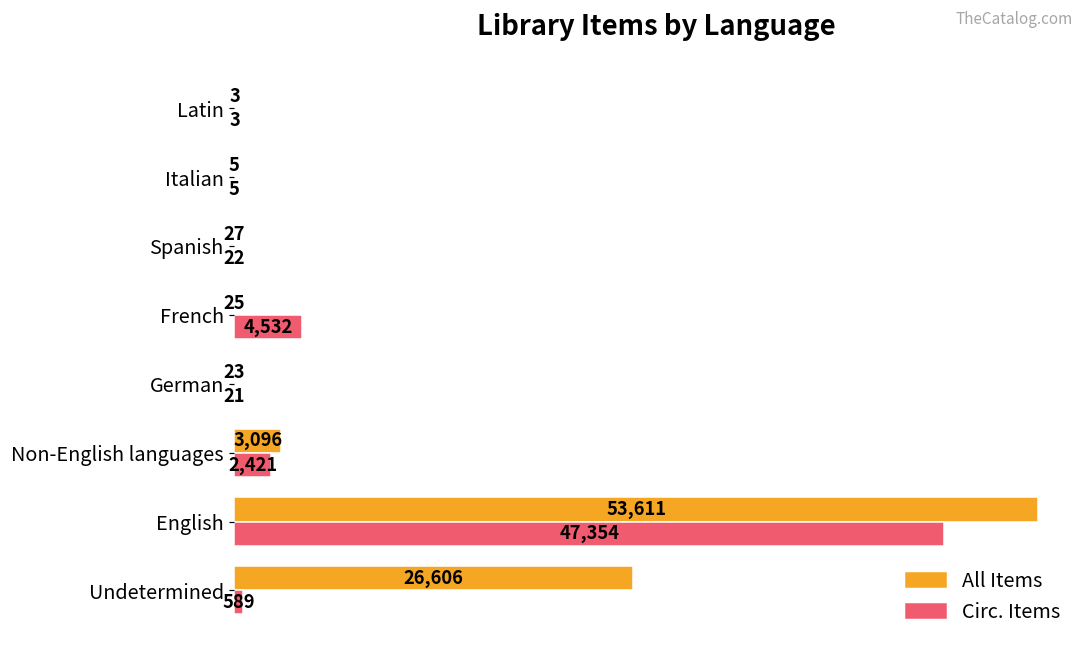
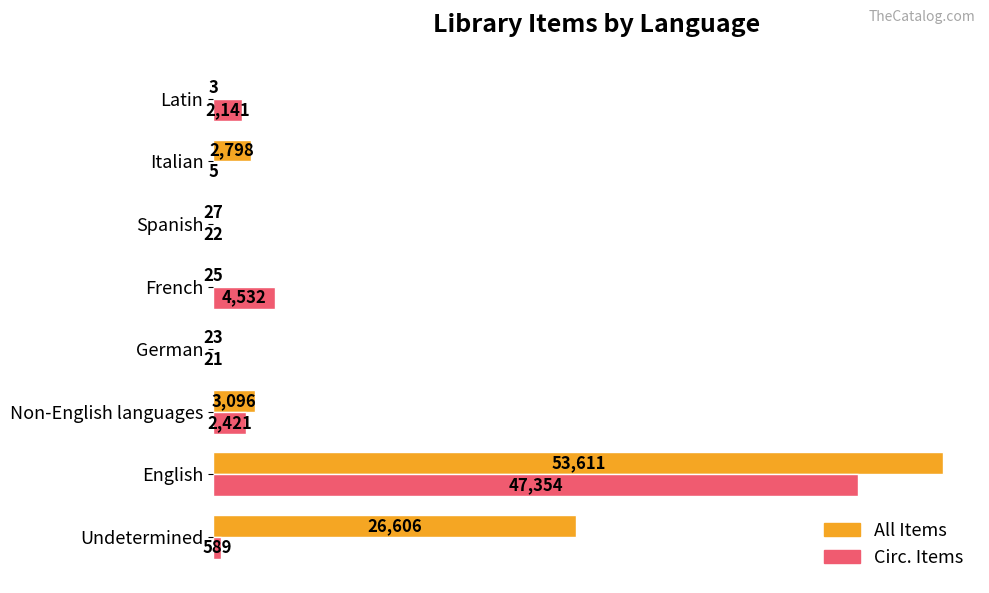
  {
    "All Items": {
      "Latin": "3",
-     "Italian": "5",
+     "Italian": "2,798",
      "Spanish": "27",
      "French": "25",
      "German": "23",
      "Non-English languages": "3,096",
      "English": "53,611",
      "Undetermined": "26,606"
    },
    "Circ. Items": {
-     "Latin": "3",
+     "Latin": "2,141",
      "Italian": "5",
      "Spanish": "22",
      "French": "4,532",
      "German": "21",
      "Non-English languages": "2,421",
      "English": "47,354",
      "Undetermined": "589"
    }
  }
